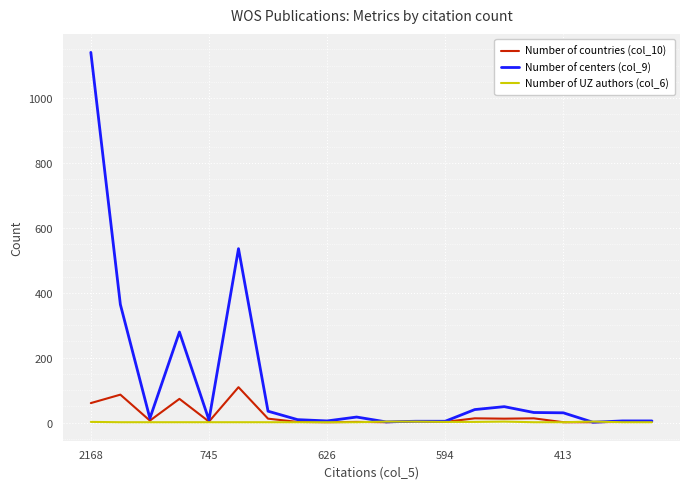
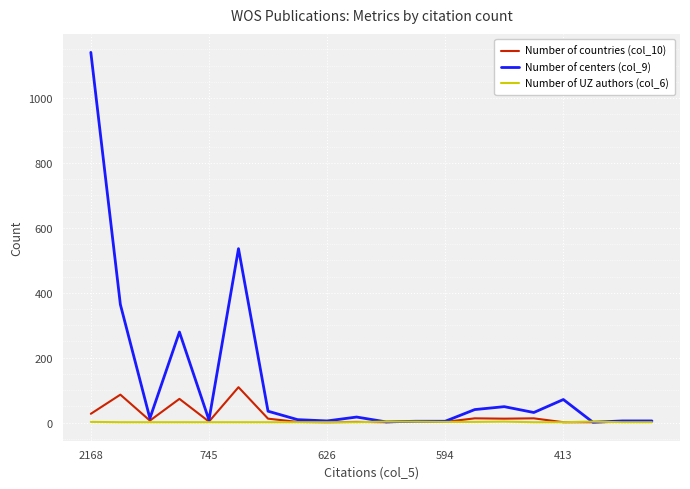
  {
    "Number of countries (col_10)": {
-     "2168": 60
+     "2168": 30
    },
    "Number of centers (col_9)": {
      "2168": 1140,
-     "413": 30
+     "413": 70
    },
    "Number of UZ authors (col_6)": {
      "2168": 0
    }
  }
